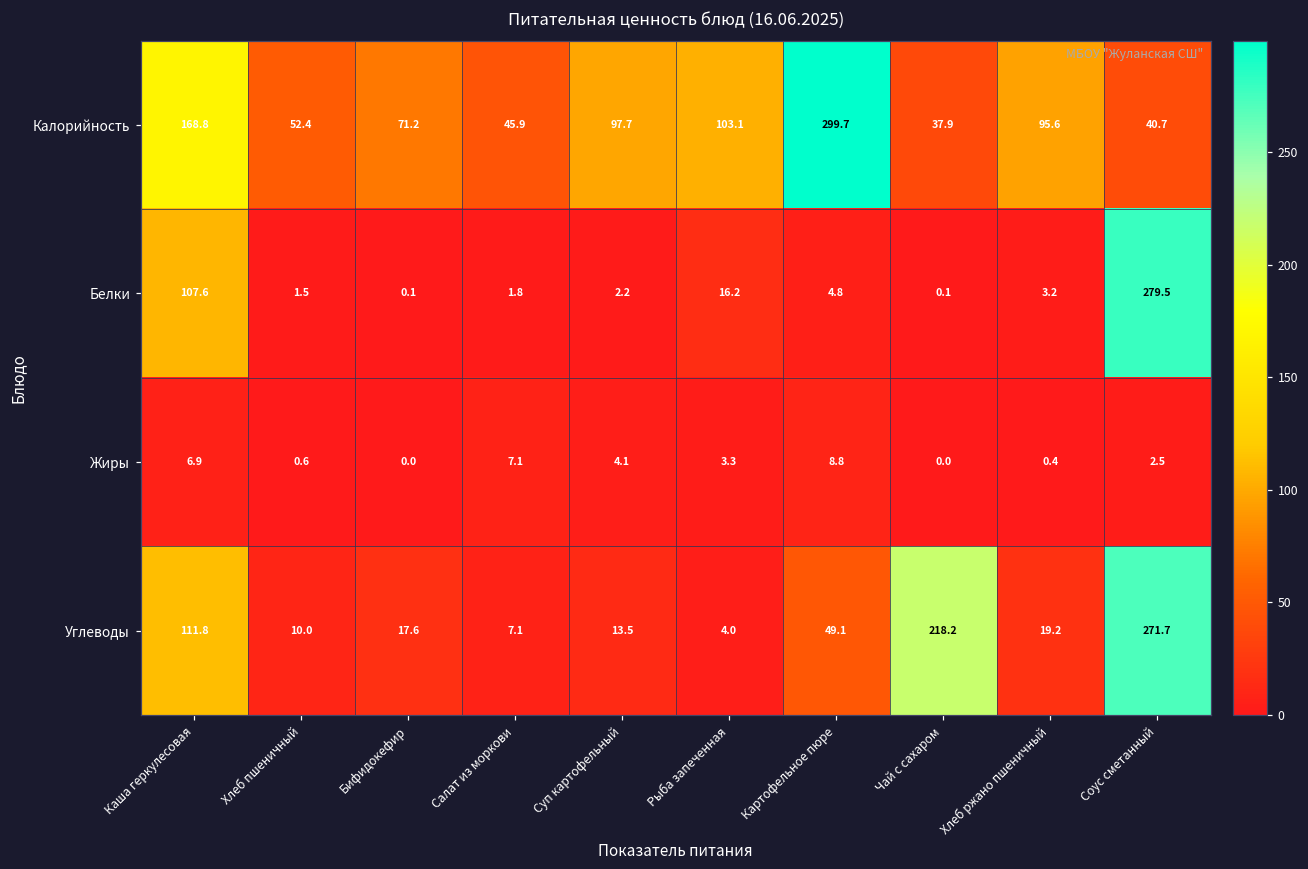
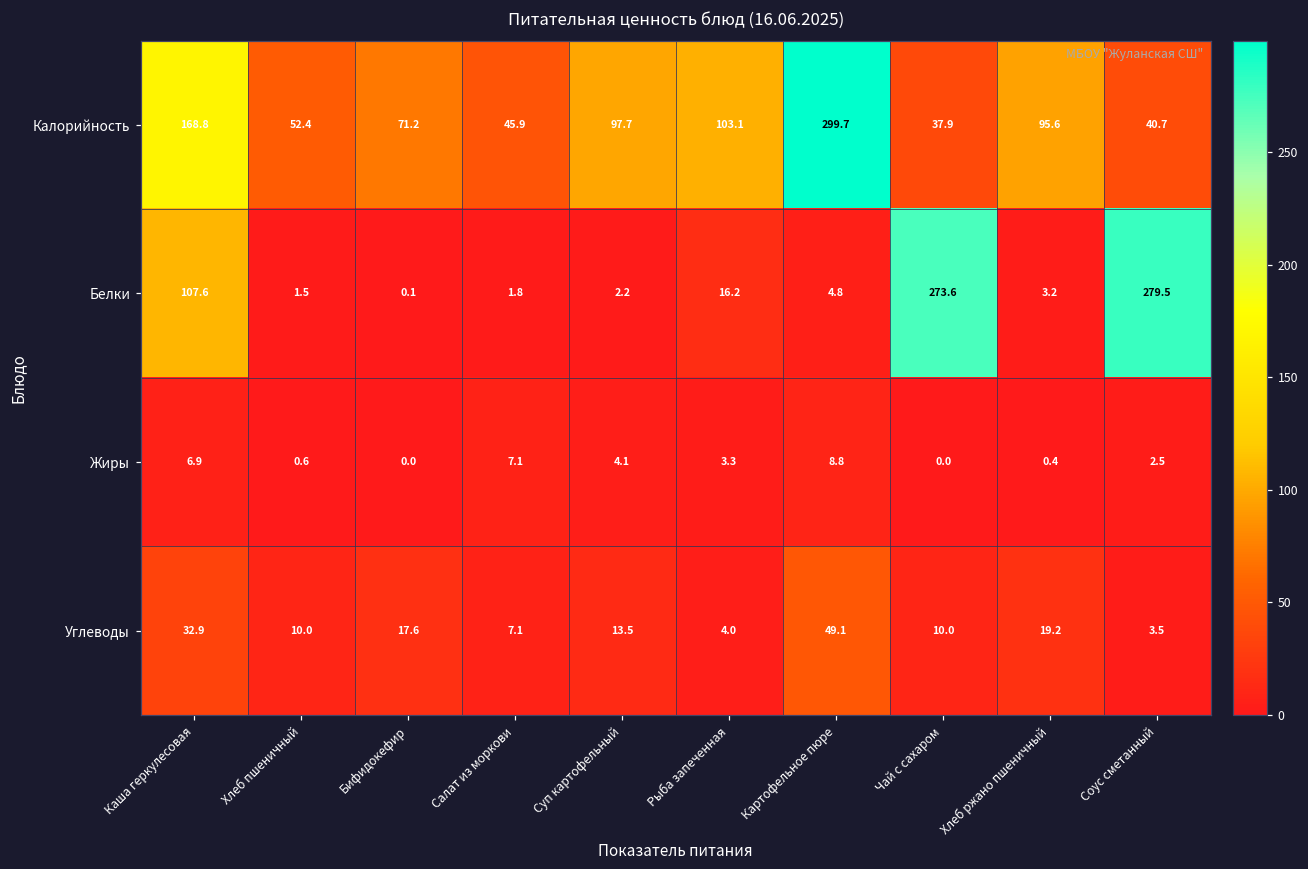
  {
    "Калорийность": {
      "Каша геркулесовая": 168.8,
      "Хлеб пшеничный": 52.4,
      "Бифидокефир": 71.2,
      "Салат из моркови": 45.9,
      "Суп картофельный": 97.7,
      "Рыба запеченная": 103.1,
      "Картофельное пюре": 299.7,
      "Чай с сахаром": 37.9,
      "Хлеб ржано пшеничный": 95.6
    },
    "Белки": {
      "Каша геркулесовая": 107.6,
      "Хлеб пшеничный": 1.5,
      "Бифидокефир": 0.1,
      "Салат из моркови": 1.8,
      "Суп картофельный": 2.2,
      "Рыба запеченная": 16.2,
      "Картофельное пюре": 4.8,
-     "Чай с сахаром": 0.1,
+     "Чай с сахаром": 273.6,
      "Хлеб ржано пшеничный": 3.2,
      "Соус сметанный": 279.5
    },
    "Жиры": {
      "Каша геркулесовая": 6.9,
      "Хлеб пшеничный": 0.6,
      "Бифидокефир": 0.0,
      "Салат из моркови": 7.1,
      "Суп картофельный": 4.1,
      "Рыба запеченная": 3.3,
      "Картофельное пюре": 8.8,
      "Чай с сахаром": 0.0,
      "Хлеб ржано пшеничный": 0.4,
      "Соус сметанный": 2.5
    },
    "Углеводы": {
-     "Каша геркулесовая": 111.8,
+     "Каша геркулесовая": 32.9,
      "Хлеб пшеничный": 10.0,
      "Бифидокефир": 17.6,
      "Салат из моркови": 7.1,
      "Суп картофельный": 13.5,
      "Рыба запеченная": 4.0,
      "Картофельное пюре": 49.1,
-     "Чай с сахаром": 218.2,
+     "Чай с сахаром": 10.0,
      "Хлеб ржано пшеничный": 19.2,
-     "Соус сметанный": 271.7
+     "Соус сметанный": 3.5
    }
  }
